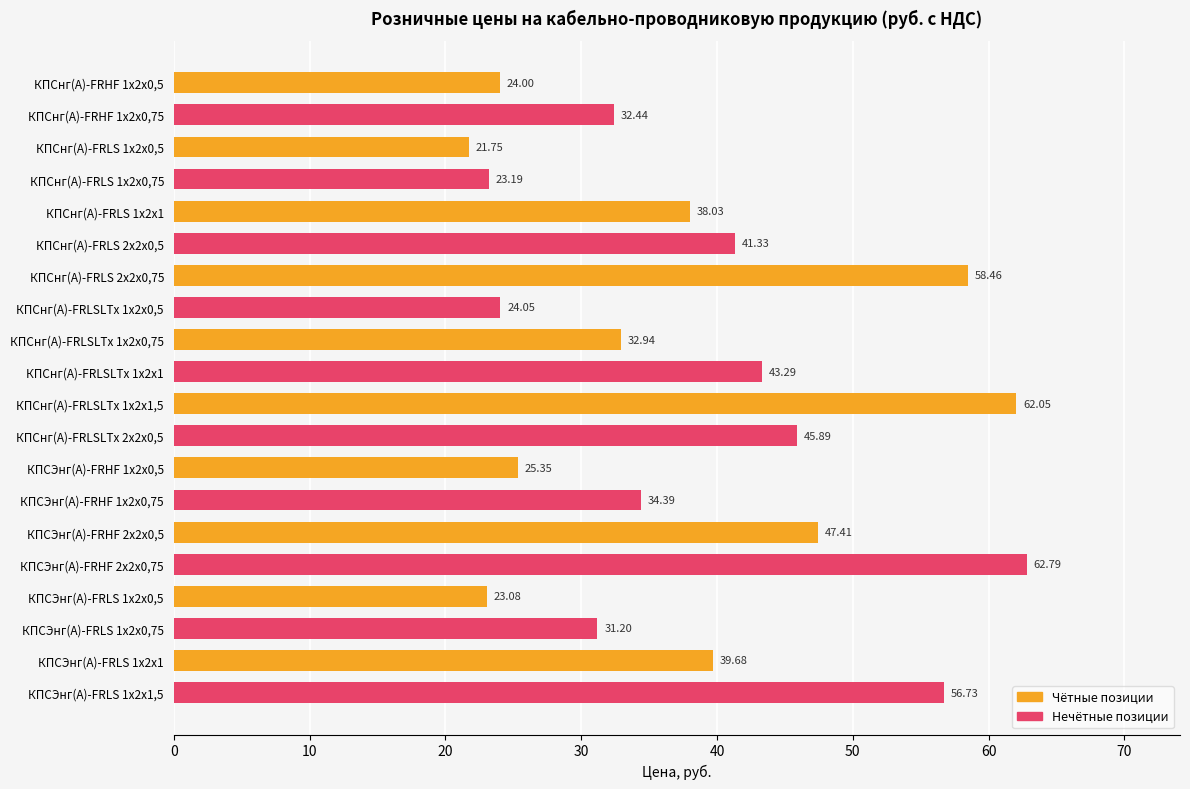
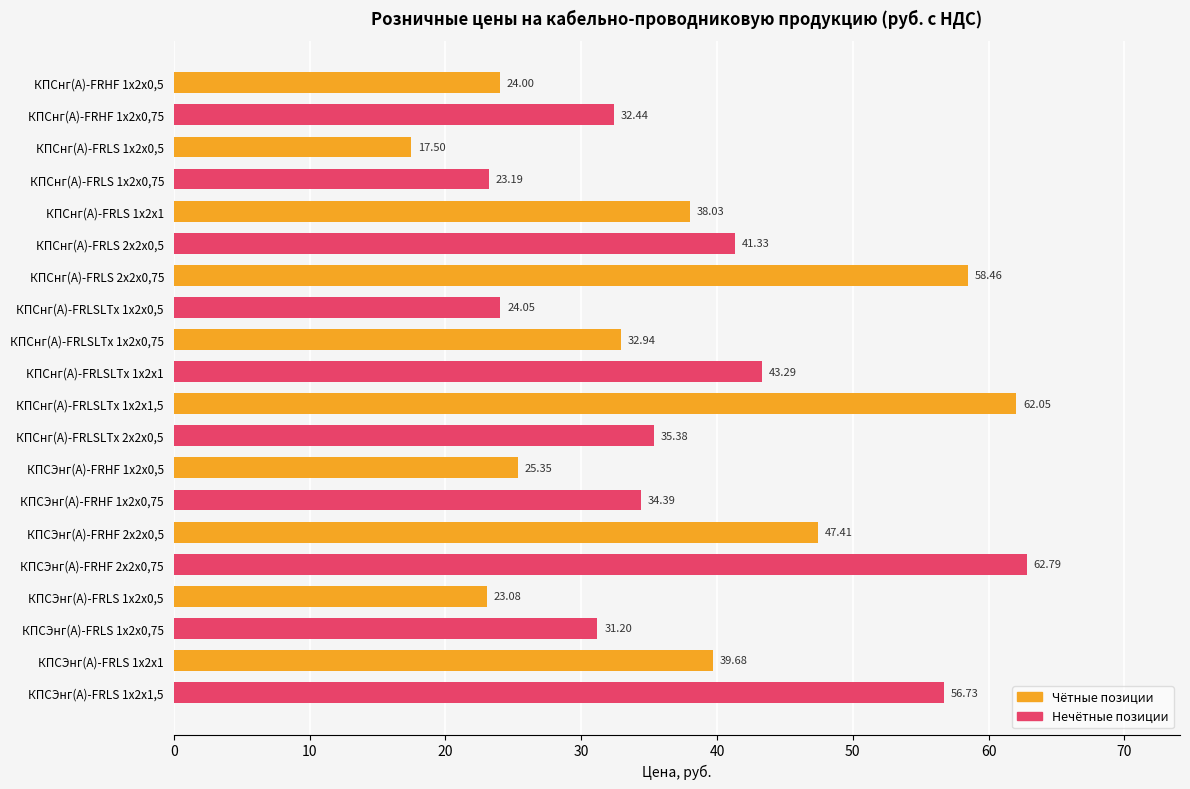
  {
    "КПСнг(А)-FRHF 1х2х0,5": 24.00,
    "КПСнг(А)-FRHF 1х2х0,75": 32.44,
-   "КПСнг(А)-FRLS 1х2х0,5": 21.75,
+   "КПСнг(А)-FRLS 1х2х0,5": 17.50,
    "КПСнг(А)-FRLS 1х2х0,75": 23.19,
    "КПСнг(А)-FRLS 1х2х1": 38.03,
    "КПСнг(А)-FRLS 2х2х0,5": 41.33,
    "КПСнг(А)-FRLS 2х2х0,75": 58.46,
    "КПСнг(А)-FRLSLTx 1х2х0,5": 24.05,
    "КПСнг(А)-FRLSLTx 1х2х0,75": 32.94,
    "КПСнг(А)-FRLSLTx 1х2х1": 43.29,
    "КПСнг(А)-FRLSLTx 1х2х1,5": 62.05,
-   "КПСнг(А)-FRLSLTx 2х2х0,5": 45.89,
+   "КПСнг(А)-FRLSLTx 2х2х0,5": 35.38,
    "КПСЭнг(А)-FRHF 1х2х0,5": 25.35,
    "КПСЭнг(А)-FRHF 1х2х0,75": 34.39,
    "КПСЭнг(А)-FRHF 2х2х0,5": 47.41,
    "КПСЭнг(А)-FRHF 2х2х0,75": 62.79,
    "КПСЭнг(А)-FRLS 1х2х0,5": 23.08,
    "КПСЭнг(А)-FRLS 1х2х0,75": 31.20,
    "КПСЭнг(А)-FRLS 1х2х1": 39.68,
    "КПСЭнг(А)-FRLS 1х2х1,5": 56.73
  }
